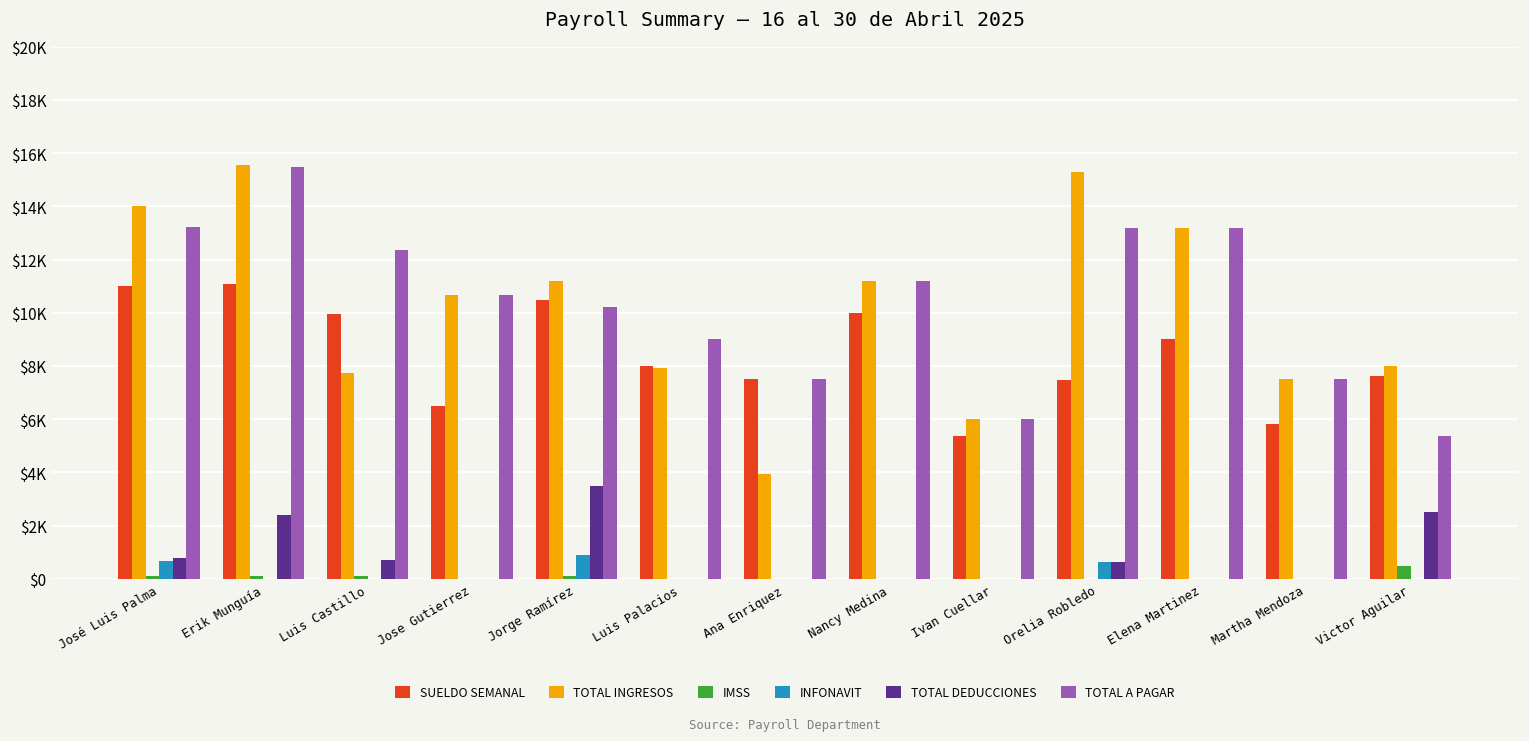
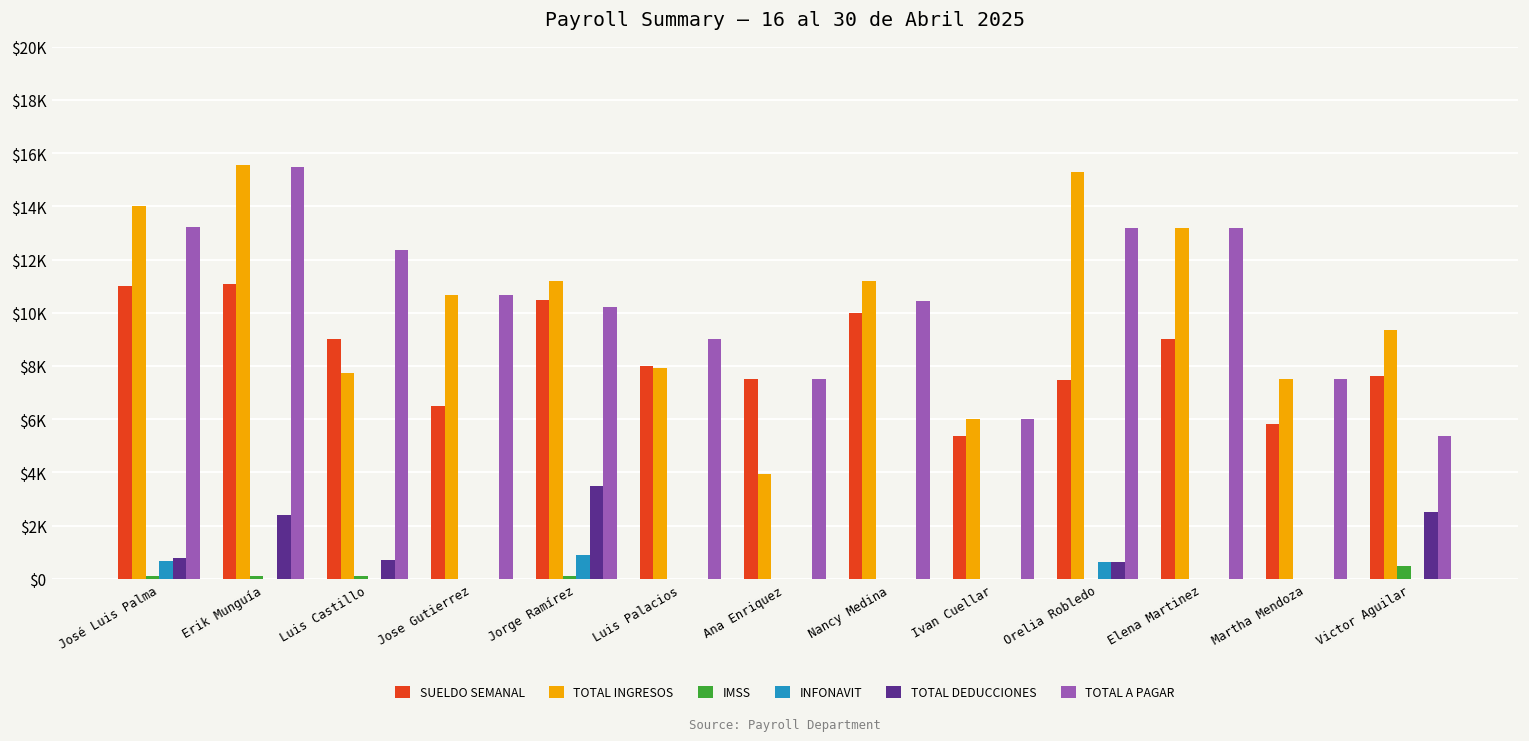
  {
    "SUELDO SEMANAL": {
      "José Luis Palma": "$11000",
      "Erik Munguía": "$11100",
-     "Luis Castillo": "$10000",
+     "Luis Castillo": "$9000",
      "Jose Gutierrez": "$6500",
      "Jorge Ramírez": "$10500",
      "Luis Palacios": "$8000",
      "Ana Enriquez": "$7500",
      "Nancy Medina": "$10000",
      "Ivan Cuellar": "$5400",
      "Orelia Robledo": "$7500",
      "Elena Martinez": "$9000",
      "Martha Mendoza": "$5800",
      "Victor Aguilar": "$7600"
    },
    "TOTAL INGRESOS": {
      "José Luis Palma": "$14000",
      "Erik Munguía": "$15600",
      "Luis Castillo": "$7700",
      "Jose Gutierrez": "$10700",
      "Jorge Ramírez": "$11200",
      "Luis Palacios": "$7900",
      "Ana Enriquez": "$3900",
      "Nancy Medina": "$11200",
      "Ivan Cuellar": "$6000",
      "Orelia Robledo": "$15300",
      "Elena Martinez": "$13200",
      "Martha Mendoza": "$7500",
-     "Victor Aguilar": "$8000"
+     "Victor Aguilar": "$9400"
    },
    "IMSS": {
      "José Luis Palma": "$100",
      "Erik Munguía": "$100",
      "Jose Gutierrez": "$0",
      "Jorge Ramírez": "$100",
      "Luis Palacios": "$0",
      "Ana Enriquez": "$0",
      "Nancy Medina": "$0",
      "Ivan Cuellar": "$0",
      "Orelia Robledo": "$0",
      "Elena Martinez": "$0",
      "Martha Mendoza": "$0",
      "Victor Aguilar": "$500"
    },
    "INFONAVIT": {
      "José Luis Palma": "$700",
      "Erik Munguía": "$0",
      "Luis Castillo": "$0",
      "Jose Gutierrez": "$0",
      "Jorge Ramírez": "$900",
      "Luis Palacios": "$0",
      "Ana Enriquez": "$0",
      "Nancy Medina": "$0",
      "Ivan Cuellar": "$0",
      "Orelia Robledo": "$600",
      "Elena Martinez": "$0",
      "Martha Mendoza": "$0",
      "Victor Aguilar": "$0"
    },
    "TOTAL DEDUCCIONES": {
      "José Luis Palma": "$800",
      "Erik Munguía": "$2400",
      "Luis Castillo": "$700",
      "Jose Gutierrez": "$0",
      "Jorge Ramírez": "$3500",
      "Luis Palacios": "$0",
      "Ana Enriquez": "$0",
      "Nancy Medina": "$0",
      "Ivan Cuellar": "$0",
      "Orelia Robledo": "$600",
      "Elena Martinez": "$0",
      "Martha Mendoza": "$0",
      "Victor Aguilar": "$2500"
    },
    "TOTAL A PAGAR": {
      "José Luis Palma": "$13200",
      "Erik Munguía": "$15500",
      "Luis Castillo": "$12400",
      "Jose Gutierrez": "$10700",
      "Jorge Ramírez": "$10200",
      "Luis Palacios": "$9000",
      "Ana Enriquez": "$7500",
-     "Nancy Medina": "$11200",
+     "Nancy Medina": "$10400",
      "Ivan Cuellar": "$6000",
      "Orelia Robledo": "$13200",
      "Elena Martinez": "$13200",
      "Martha Mendoza": "$7500",
      "Victor Aguilar": "$5400"
    }
  }
